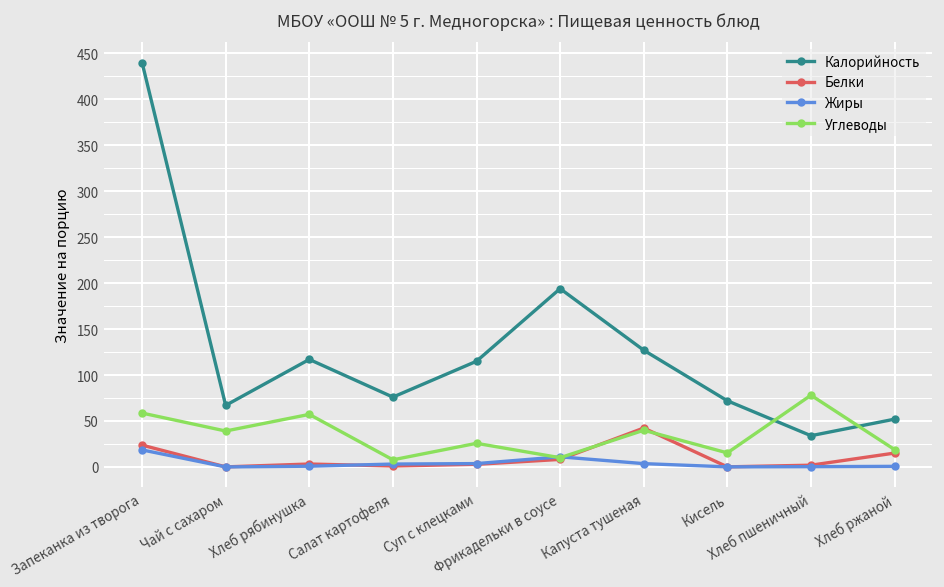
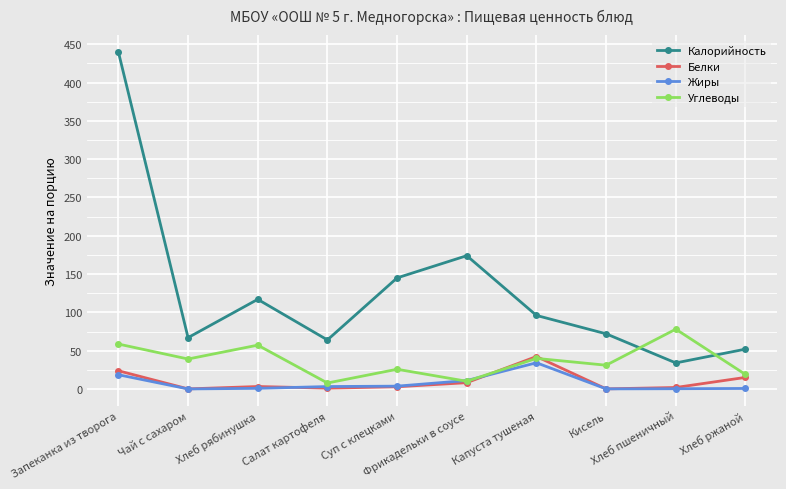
  {
    "Калорийность": {
      "Запеканка из творога": 440,
      "Чай с сахаром": 70,
      "Хлеб рябинушка": 120,
-     "Салат картофеля": 80,
-     "Суп с клецками": 120,
-     "Фрикадельки в соусе": 190,
-     "Капуста тушеная": 130,
+     "Салат картофеля": 60,
+     "Суп с клецками": 150,
+     "Фрикадельки в соусе": 170,
+     "Капуста тушеная": 100,
      "Кисель": 70,
      "Хлеб пшеничный": 30,
      "Хлеб ржаной": 50
    },
    "Белки": {
      "Запеканка из творога": 20,
      "Хлеб ржаной": 20
    },
    "Жиры": {
      "Запеканка из творога": 20,
-     "Капуста тушеная": 0,
+     "Капуста тушеная": 30,
      "Хлеб ржаной": 0
    },
    "Углеводы": {
      "Запеканка из творога": 60,
      "Чай с сахаром": 40,
      "Хлеб рябинушка": 60,
      "Салат картофеля": 10,
      "Суп с клецками": 30,
-     "Кисель": 20,
+     "Кисель": 30,
      "Хлеб пшеничный": 80,
      "Хлеб ржаной": 20
    }
  }
